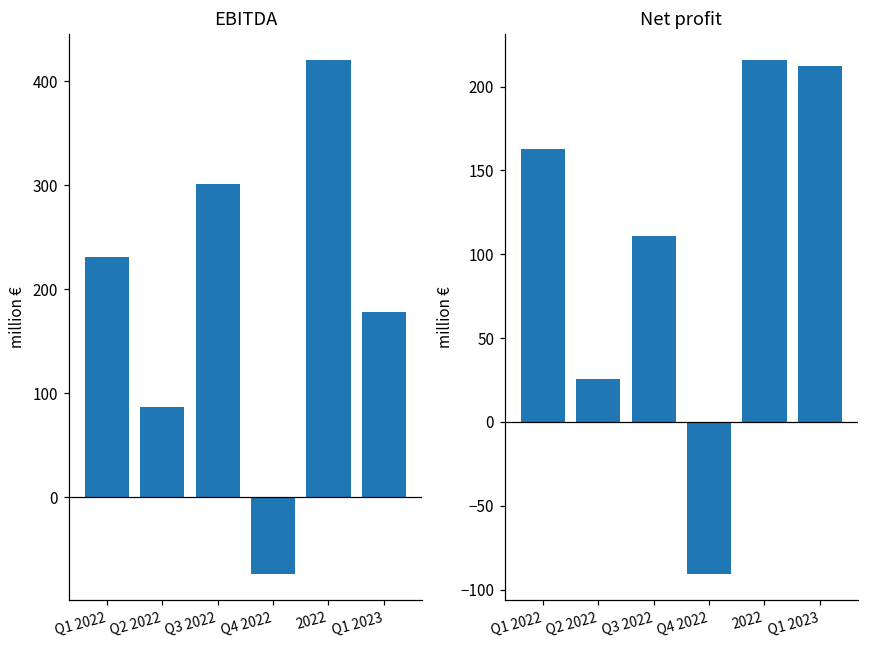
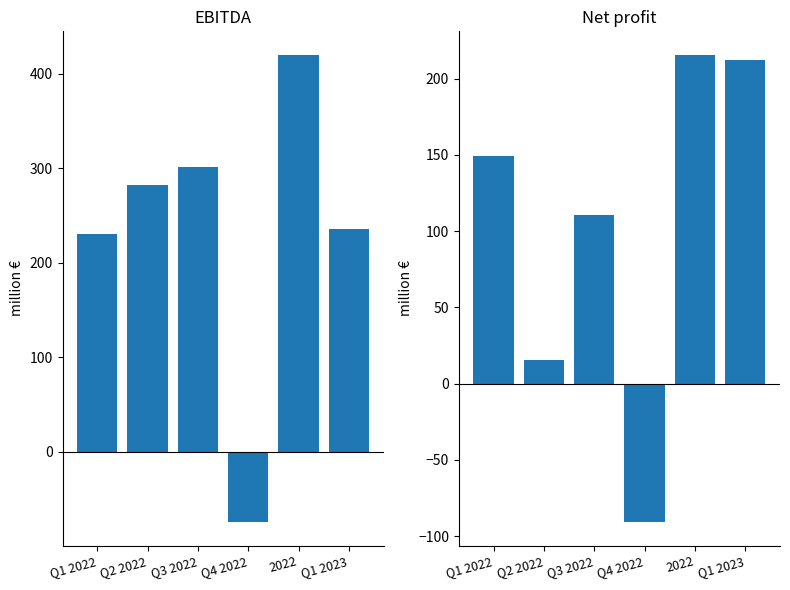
  {
    "EBITDA": {
      "Q1 2022": 230,
-     "Q2 2022": 90,
+     "Q2 2022": 280,
      "Q3 2022": 300,
      "Q4 2022": -70,
      "2022": 420,
-     "Q1 2023": 180
+     "Q1 2023": 240
    },
    "Net profit": {
-     "Q1 2022": 163,
-     "Q2 2022": 25,
+     "Q1 2022": 149,
+     "Q2 2022": 15,
      "Q3 2022": 111,
      "Q4 2022": -91,
      "2022": 216,
      "Q1 2023": 212
    }
  }
